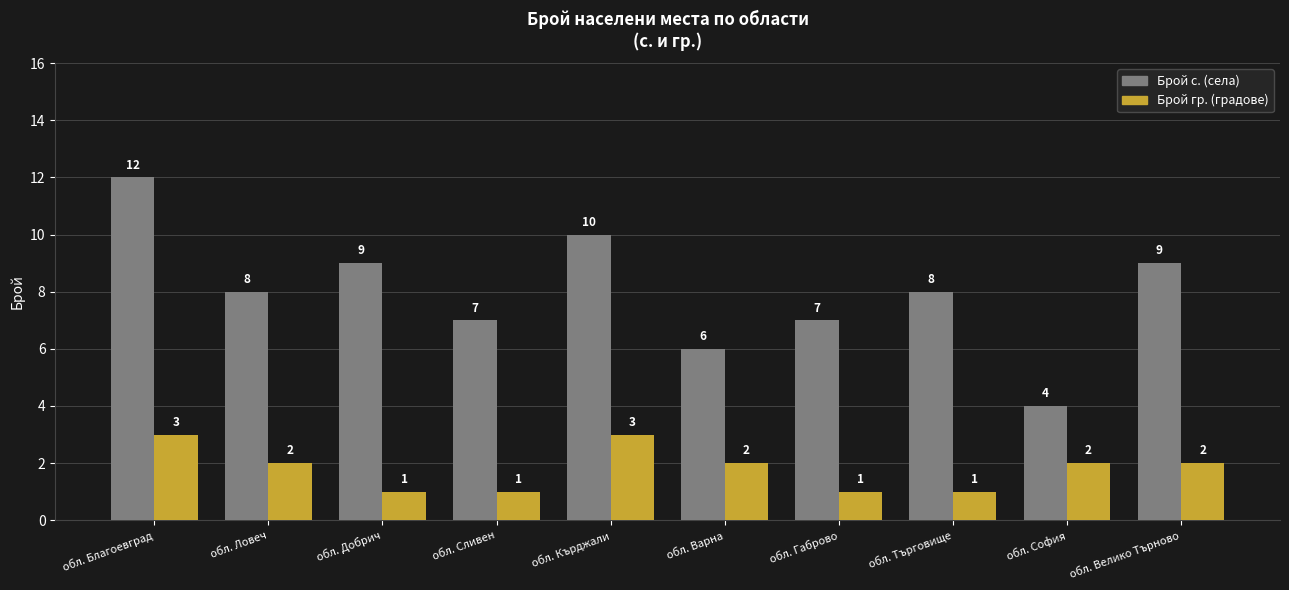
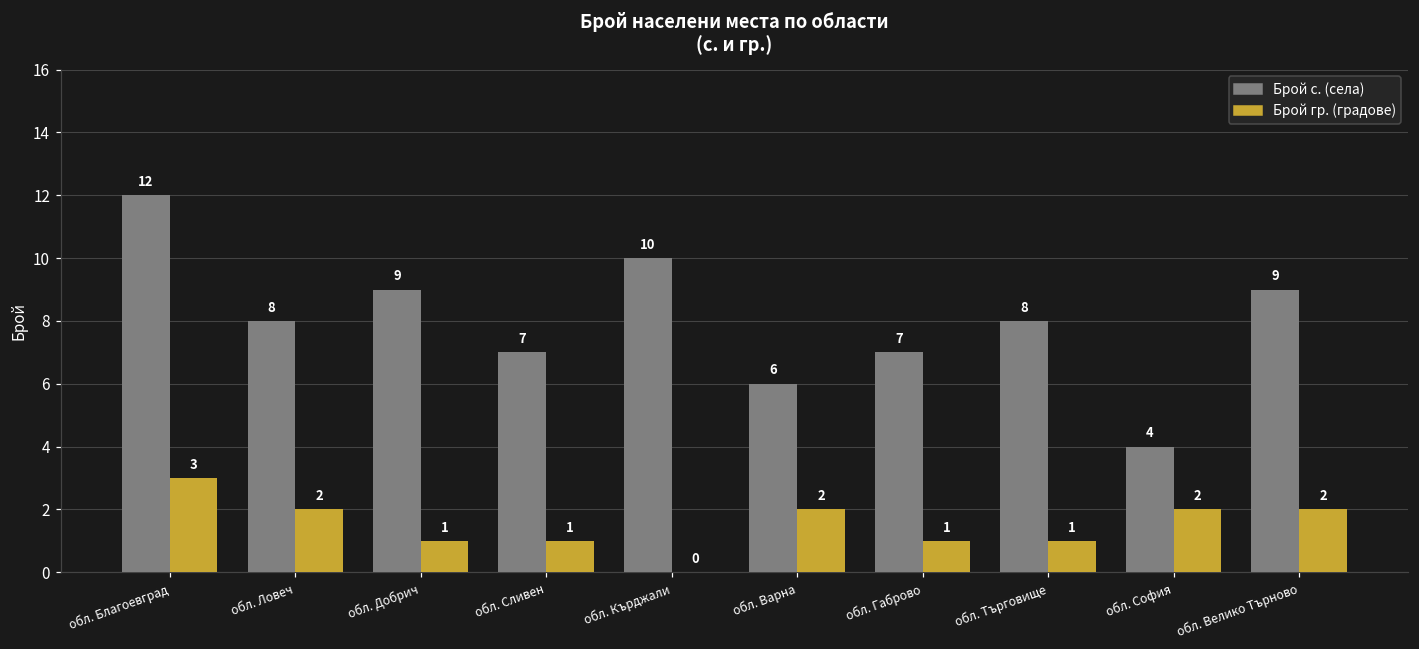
  {
    "Брой с. (села)": {
      "обл. Благоевград": 12,
      "обл. Ловеч": 8,
      "обл. Добрич": 9,
      "обл. Сливен": 7,
      "обл. Кърджали": 10,
      "обл. Варна": 6,
      "обл. Габрово": 7,
      "обл. Търговище": 8,
      "обл. София": 4,
      "обл. Велико Търново": 9
    },
    "Брой гр. (градове)": {
      "обл. Благоевград": 3,
      "обл. Ловеч": 2,
      "обл. Добрич": 1,
      "обл. Сливен": 1,
-     "обл. Кърджали": 3,
+     "обл. Кърджали": 0,
      "обл. Варна": 2,
      "обл. Габрово": 1,
      "обл. Търговище": 1,
      "обл. София": 2,
      "обл. Велико Търново": 2
    }
  }
